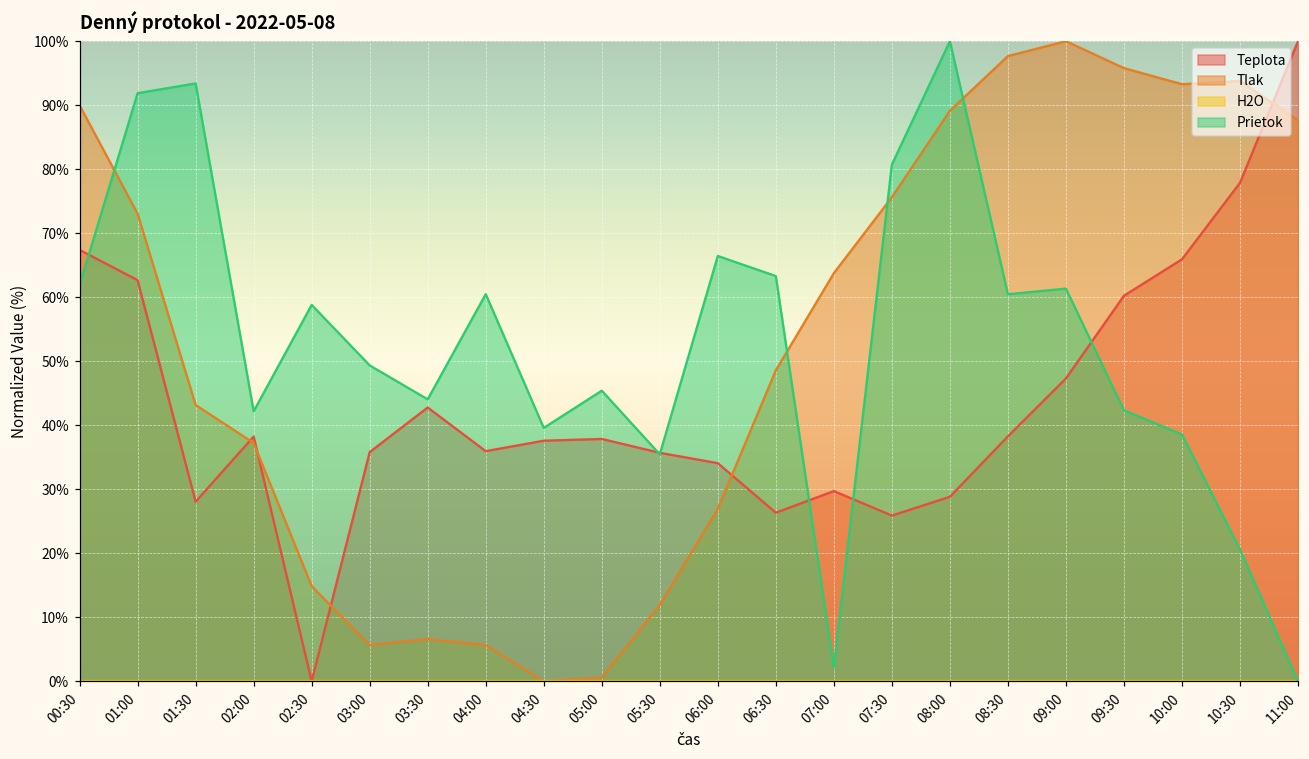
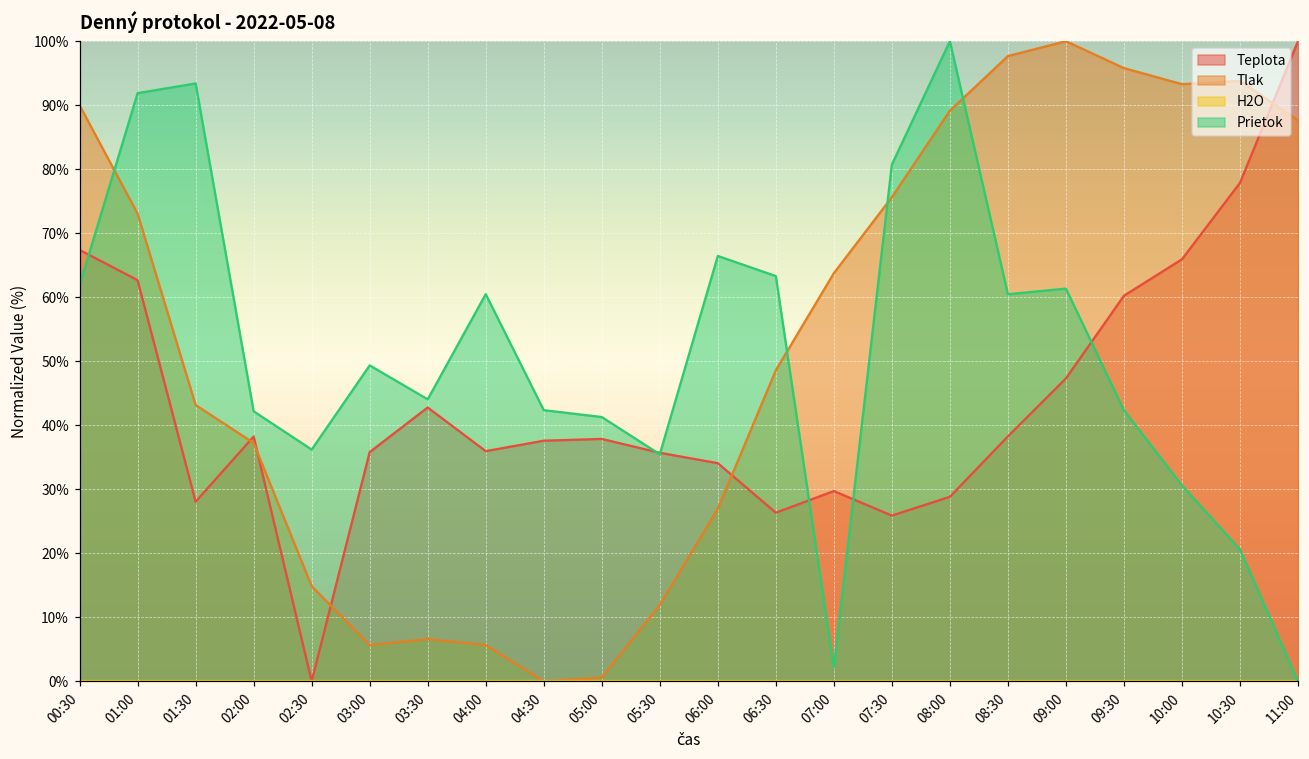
  {
    "Prietok": {
      "00:30": "62%",
      "01:00": "92%",
      "01:30": "93%",
      "02:00": "42%",
-     "02:30": "59%",
+     "02:30": "36%",
      "03:00": "49%",
      "03:30": "44%",
      "04:00": "60%",
-     "04:30": "40%",
-     "05:00": "45%",
+     "04:30": "42%",
+     "05:00": "41%",
      "06:00": "66%",
      "06:30": "63%",
      "07:00": "2%",
      "07:30": "81%",
      "08:00": "100%",
      "08:30": "60%",
      "09:00": "61%",
      "09:30": "42%",
-     "10:00": "39%",
+     "10:00": "31%",
      "10:30": "21%"
    }
  }
